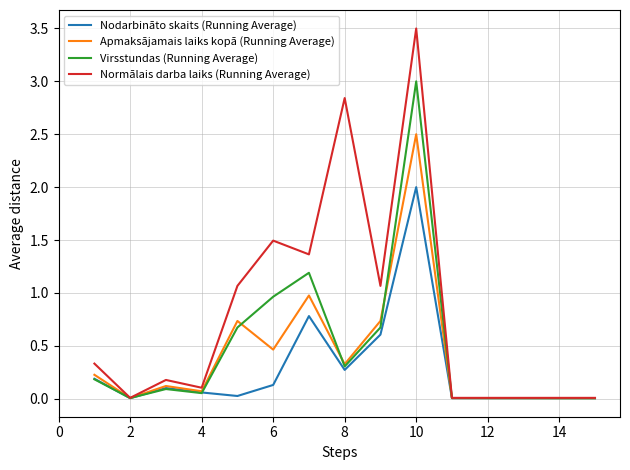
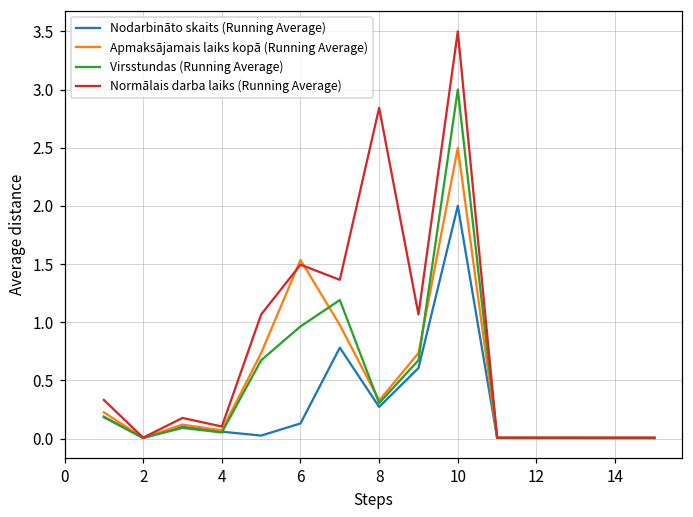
  {
    "Nodarbināto skaits (Running Average)": {
      "6": 0.13,
      "8": 0.27,
      "10": 2.00
    },
    "Apmaksājamais laiks kopā (Running Average)": {
-     "6": 0.46,
+     "6": 1.53,
      "10": 2.50
    },
    "Virsstundas (Running Average)": {
      "6": 0.96,
      "10": 3.00
    },
    "Normālais darba laiks (Running Average)": {
      "4": 0.10,
      "6": 1.49,
      "8": 2.84,
      "10": 3.50
    }
  }
